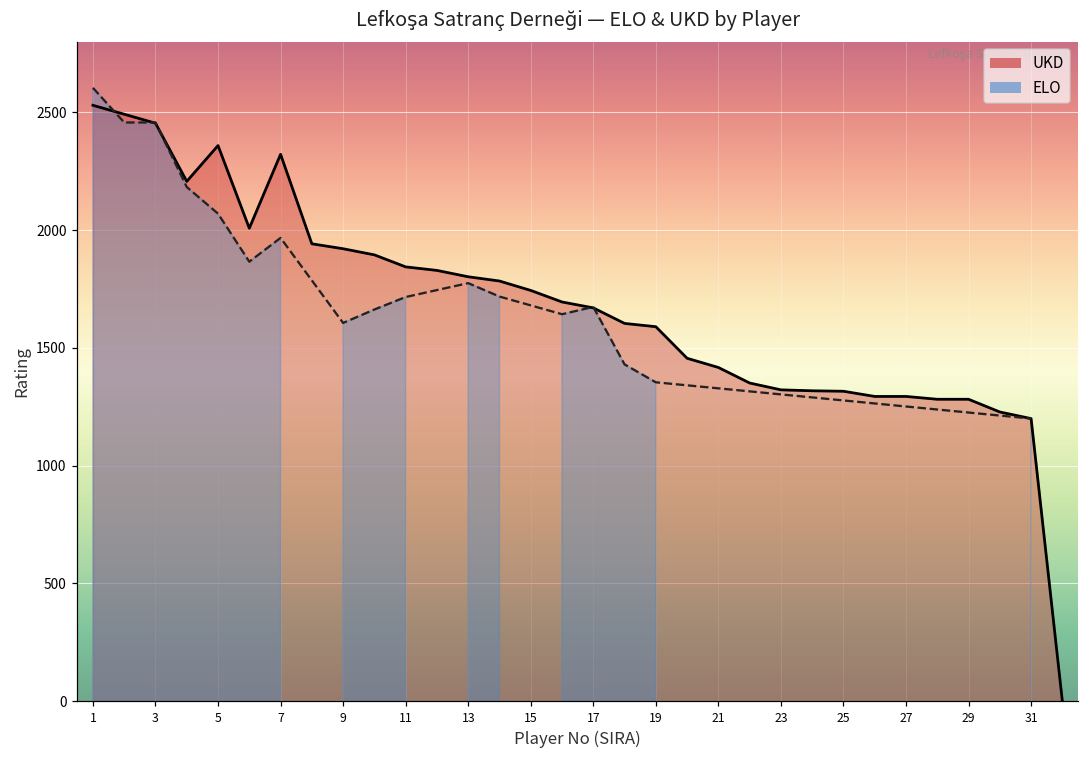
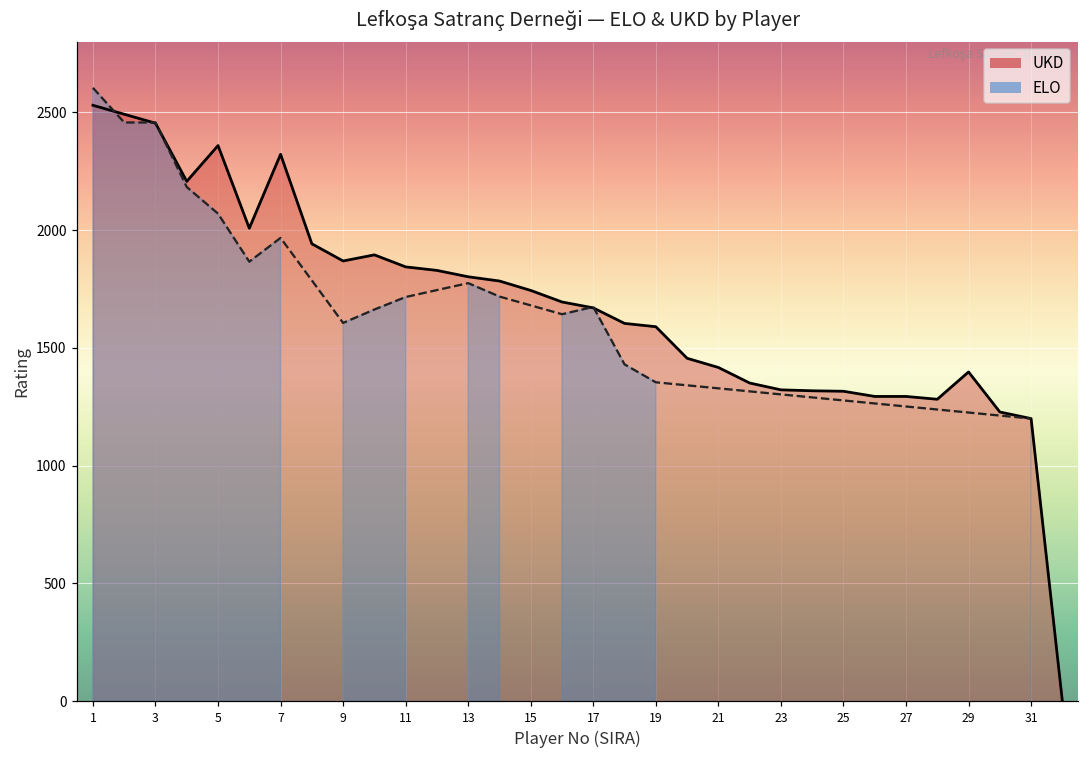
  {
    "UKD": {
      "1": 2530,
      "5": 2360,
      "7": 2320,
-     "9": 1920,
+     "9": 1870,
      "11": 1840,
      "13": 1800,
      "15": 1740,
      "19": 1590,
      "21": 1420,
      "23": 1320,
      "25": 1320,
      "27": 1290,
-     "29": 1280
+     "29": 1400
    }
  }
